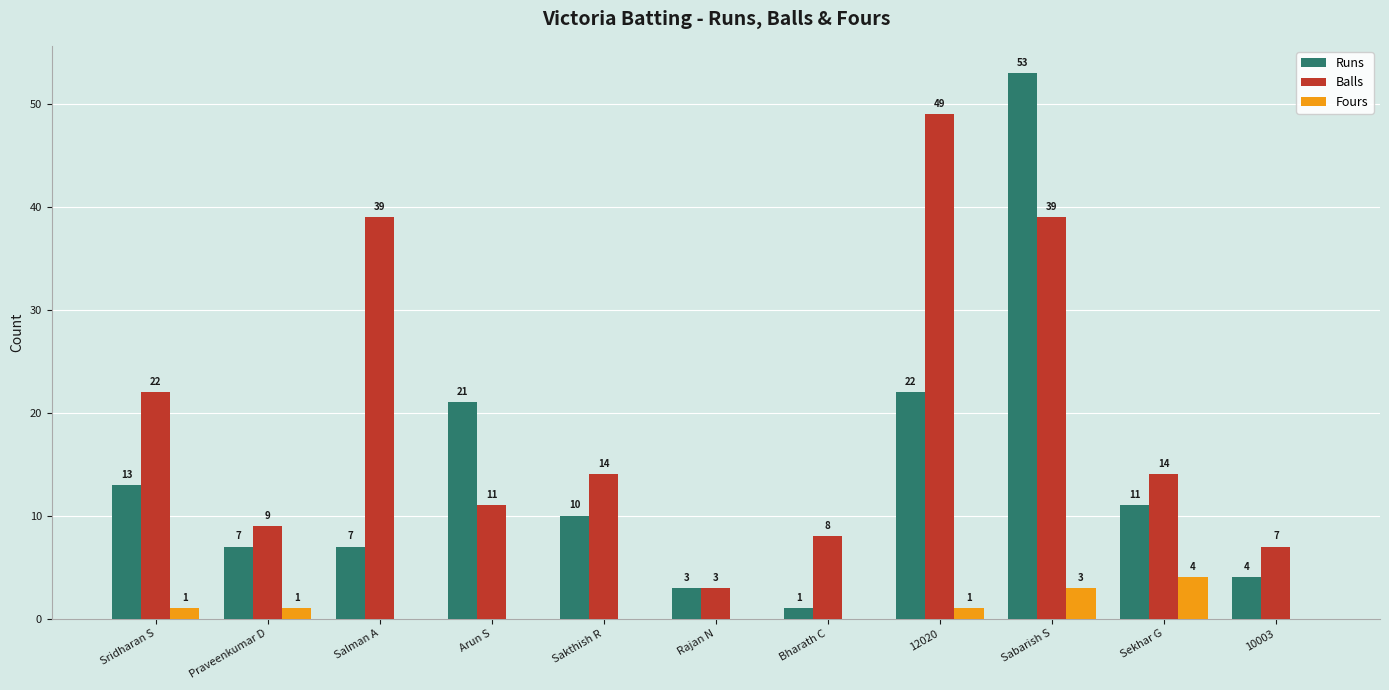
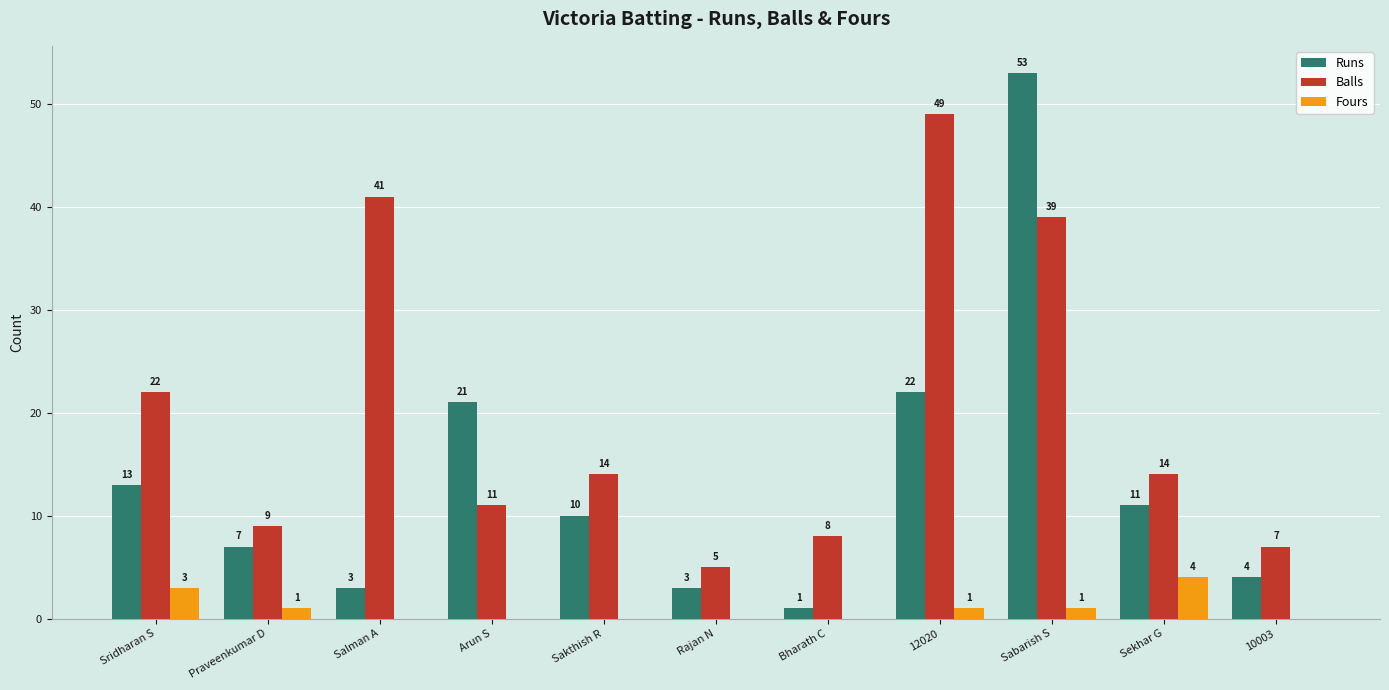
  {
    "Runs": {
      "Sridharan S": 13,
      "Praveenkumar D": 7,
-     "Salman A": 7,
+     "Salman A": 3,
      "Arun S": 21,
      "Sakthish R": 10,
      "Rajan N": 3,
      "Bharath C": 1,
      "12020": 22,
      "Sabarish S": 53,
      "Sekhar G": 11,
      "10003": 4
    },
    "Balls": {
      "Sridharan S": 22,
      "Praveenkumar D": 9,
-     "Salman A": 39,
+     "Salman A": 41,
      "Arun S": 11,
      "Sakthish R": 14,
-     "Rajan N": 3,
+     "Rajan N": 5,
      "Bharath C": 8,
      "12020": 49,
      "Sabarish S": 39,
      "Sekhar G": 14,
      "10003": 7
    },
    "Fours": {
-     "Sridharan S": 1,
+     "Sridharan S": 3,
      "Praveenkumar D": 1,
      "12020": 1,
-     "Sabarish S": 3,
+     "Sabarish S": 1,
      "Sekhar G": 4
    }
  }
